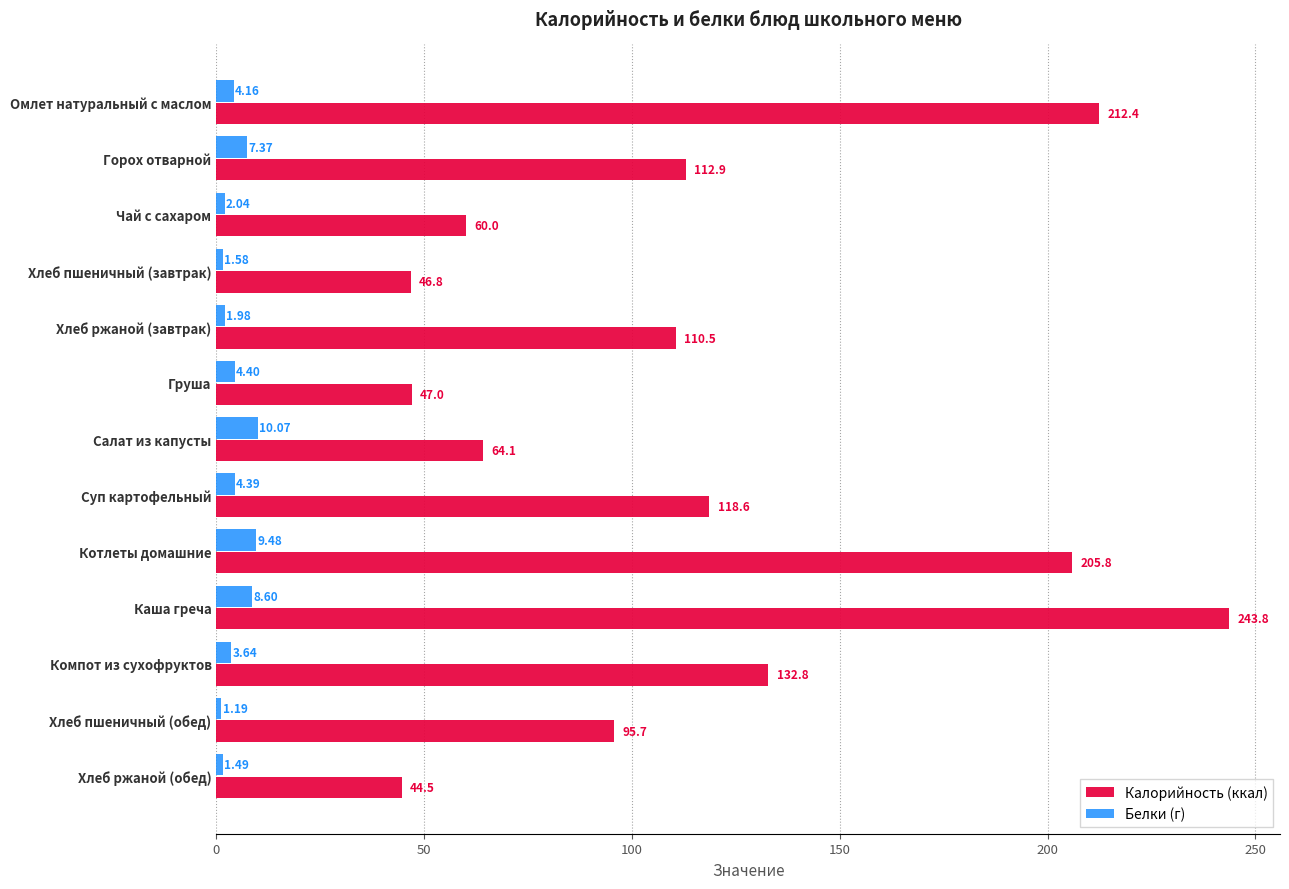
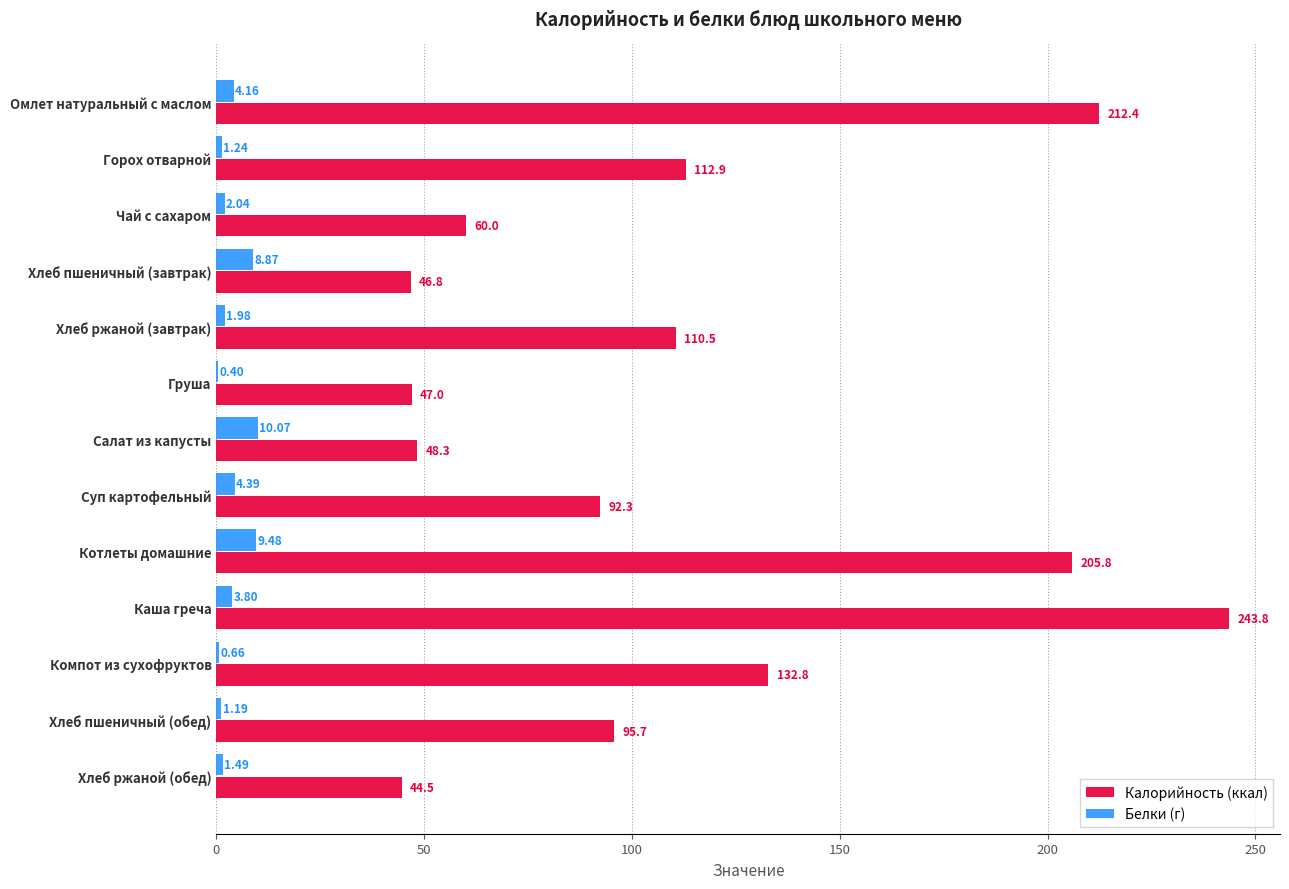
  {
    "Калорийность (ккал)": {
      "Омлет натуральный с маслом": 212.4,
      "Горох отварной": 112.9,
      "Чай с сахаром": 60.0,
      "Хлеб пшеничный (завтрак)": 46.8,
      "Хлеб ржаной (завтрак)": 110.5,
      "Груша": 47.0,
-     "Салат из капусты": 64.1,
-     "Суп картофельный": 118.6,
+     "Салат из капусты": 48.3,
+     "Суп картофельный": 92.3,
      "Котлеты домашние": 205.8,
      "Каша греча": 243.8,
      "Компот из сухофруктов": 132.8,
      "Хлеб пшеничный (обед)": 95.7,
      "Хлеб ржаной (обед)": 44.5
    },
    "Белки (г)": {
      "Омлет натуральный с маслом": 4.16,
-     "Горох отварной": 7.37,
+     "Горох отварной": 1.24,
      "Чай с сахаром": 2.04,
-     "Хлеб пшеничный (завтрак)": 1.58,
+     "Хлеб пшеничный (завтрак)": 8.87,
      "Хлеб ржаной (завтрак)": 1.98,
-     "Груша": 4.40,
+     "Груша": 0.40,
      "Салат из капусты": 10.07,
      "Суп картофельный": 4.39,
      "Котлеты домашние": 9.48,
-     "Каша греча": 8.60,
-     "Компот из сухофруктов": 3.64,
+     "Каша греча": 3.80,
+     "Компот из сухофруктов": 0.66,
      "Хлеб пшеничный (обед)": 1.19,
      "Хлеб ржаной (обед)": 1.49
    }
  }
